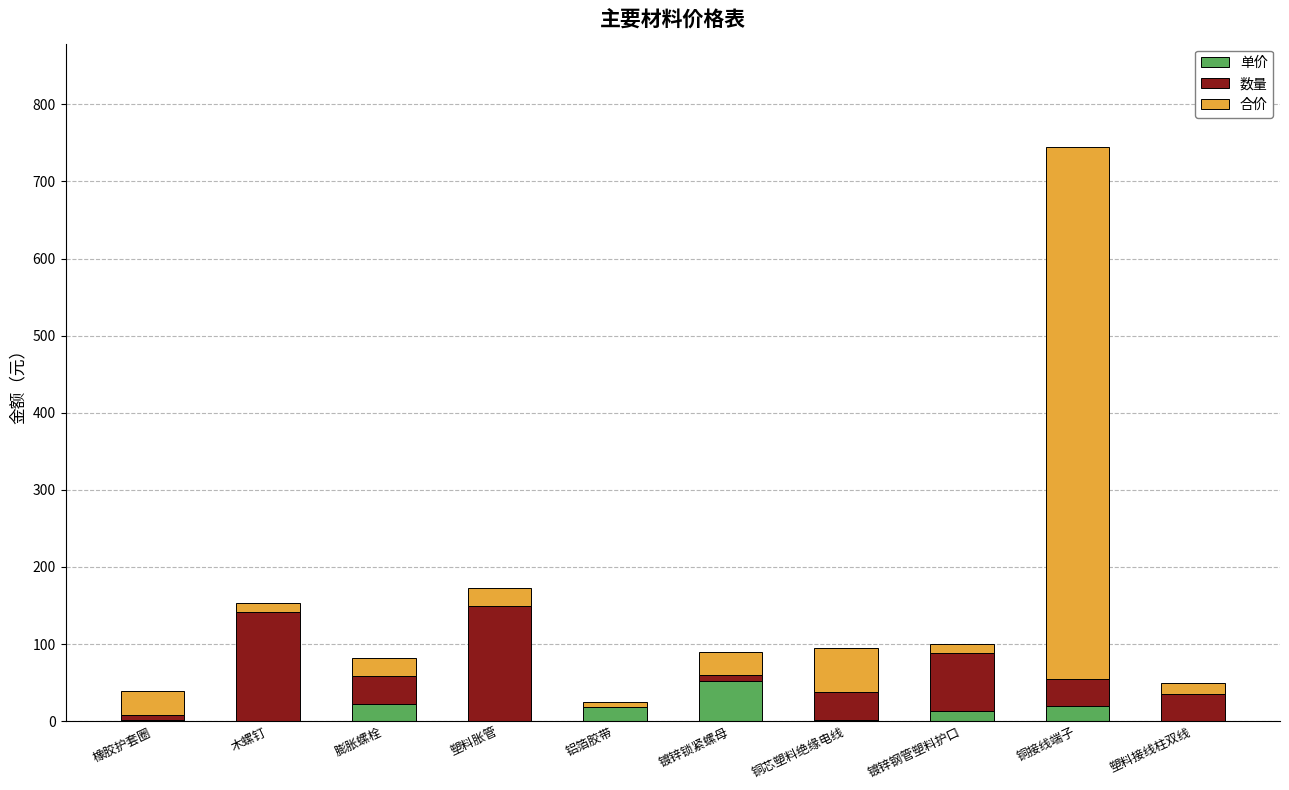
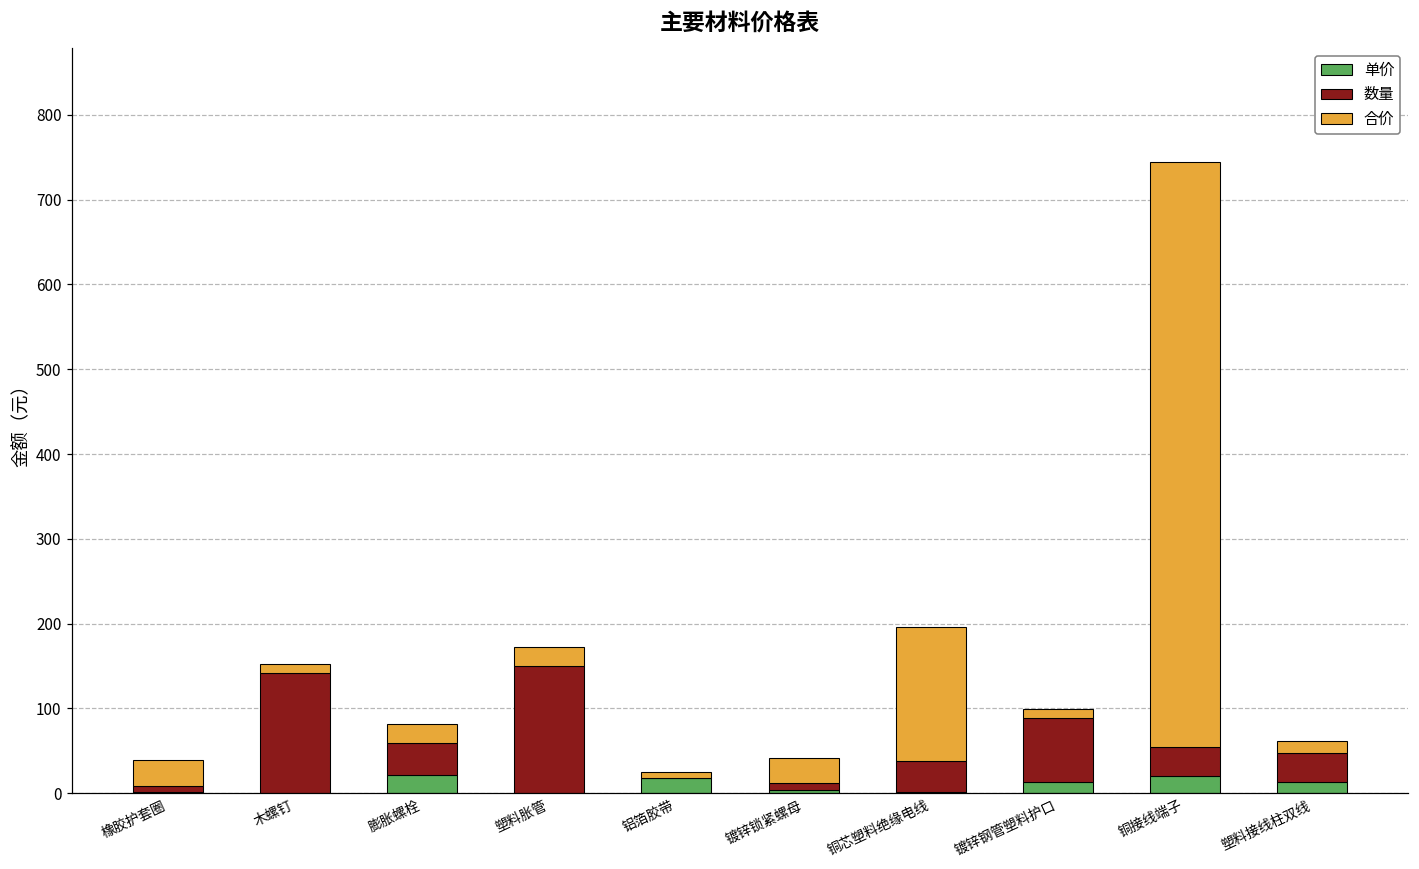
  {
    "单价": {
      "膨胀螺栓": 20,
      "铝箔胶带": 20,
-     "镀锌锁紧螺母": 50,
+     "镀锌锁紧螺母": 0,
      "镀锌钢管塑料护口": 10,
      "铜接线端子": 20,
-     "塑料接线柱双线": 0
+     "塑料接线柱双线": 10
    },
    "数量": {
      "橡胶护套圈": 10,
      "木螺钉": 140,
      "膨胀螺栓": 40,
      "塑料胀管": 150,
      "镀锌锁紧螺母": 10,
      "铜芯塑料绝缘电线": 40,
      "镀锌钢管塑料护口": 80,
      "铜接线端子": 30,
      "塑料接线柱双线": 40
    },
    "合价": {
      "橡胶护套圈": 30,
      "木螺钉": 10,
      "膨胀螺栓": 20,
      "塑料胀管": 20,
      "铝箔胶带": 10,
      "镀锌锁紧螺母": 30,
-     "铜芯塑料绝缘电线": 60,
+     "铜芯塑料绝缘电线": 160,
      "镀锌钢管塑料护口": 10,
      "铜接线端子": 690,
      "塑料接线柱双线": 10
    }
  }
